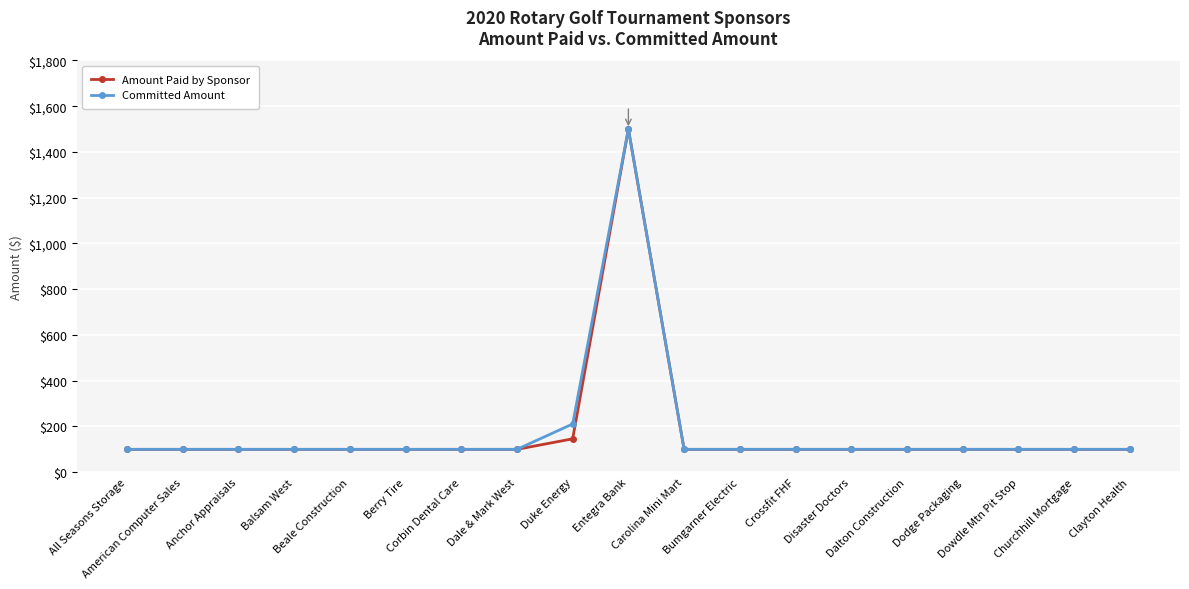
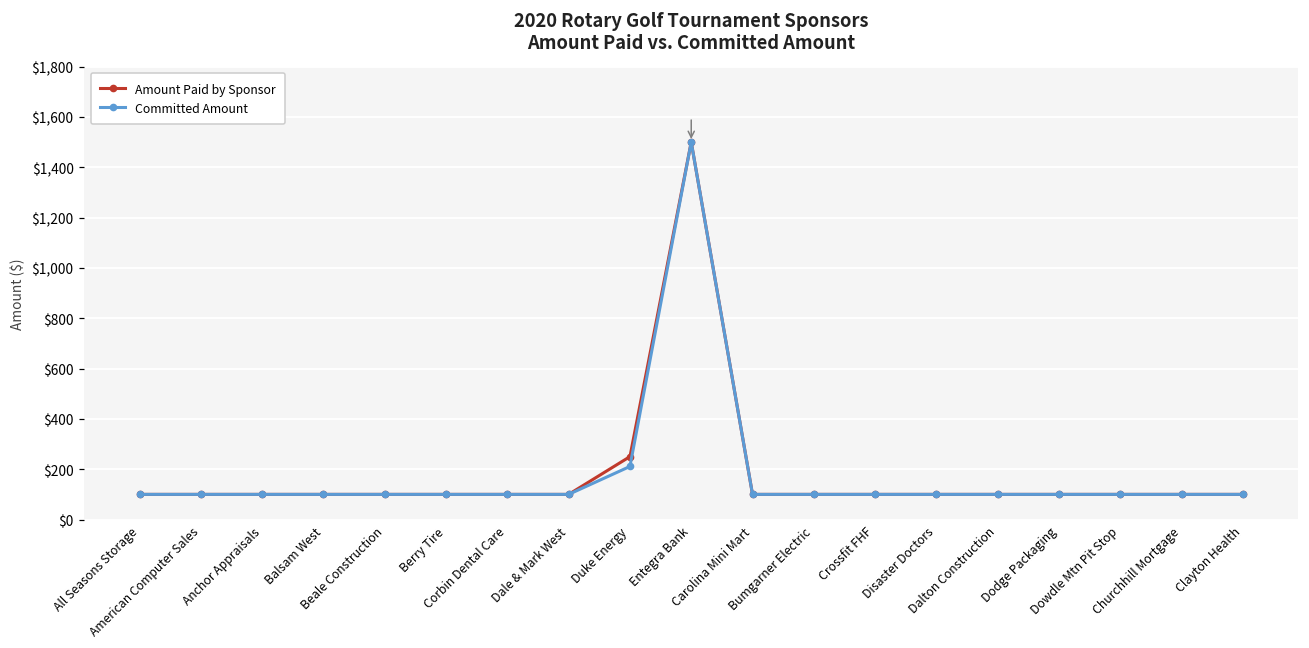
  {
    "Amount Paid by Sponsor": {
-     "Duke Energy": "$150"
+     "Duke Energy": "$250"
    },
    "Committed Amount": {
      "Duke Energy": "$210"
    }
  }
